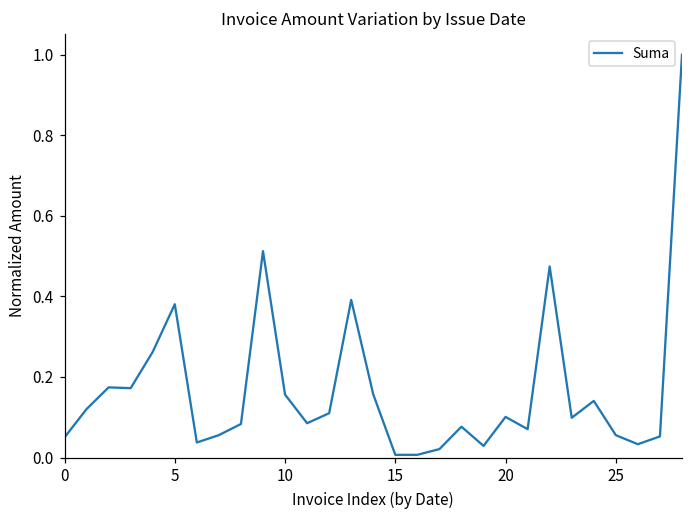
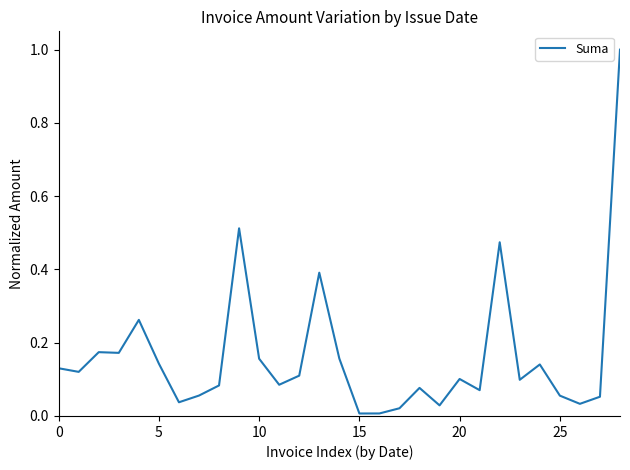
  {
-   "0": 0.05,
-   "5": 0.38,
+   "0": 0.13,
+   "5": 0.14,
    "10": 0.16,
    "15": 0.01,
    "20": 0.10,
    "25": 0.06
  }
